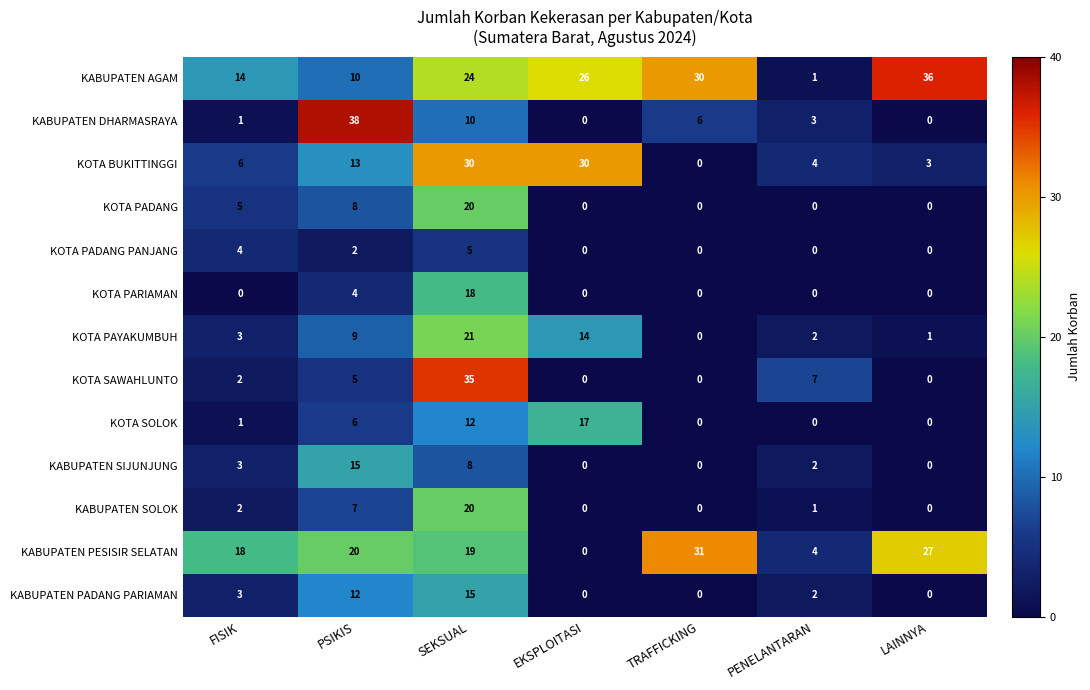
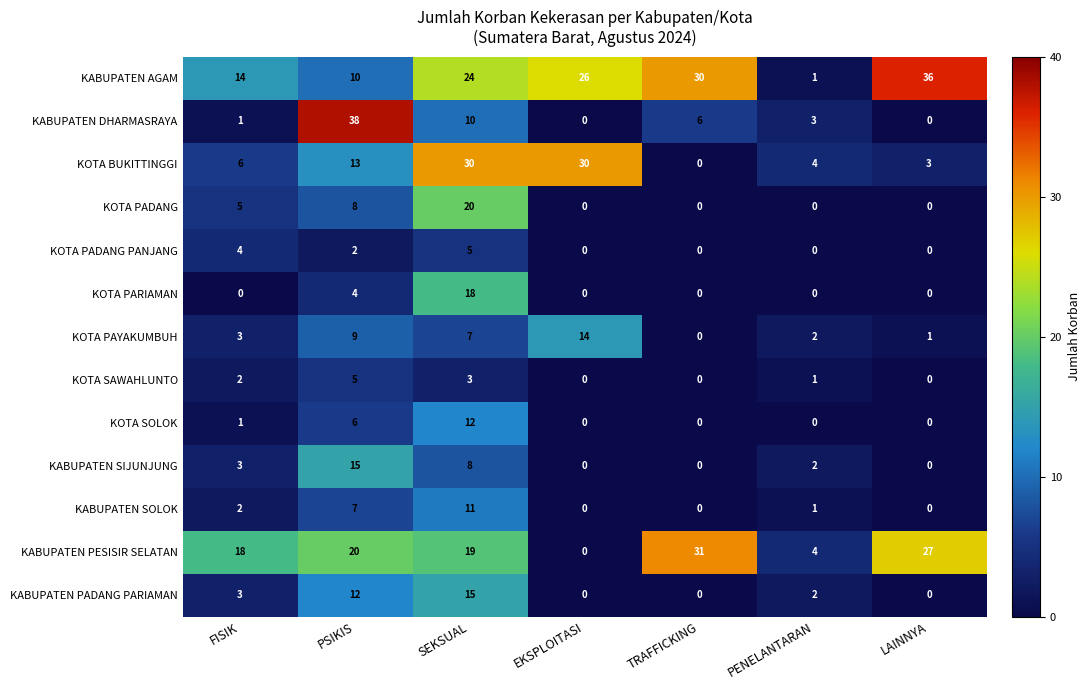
  {
    "KABUPATEN AGAM": {
      "FISIK": 14,
      "PSIKIS": 10,
      "SEKSUAL": 24,
      "EKSPLOITASI": 26,
      "TRAFFICKING": 30,
      "PENELANTARAN": 1,
      "LAINNYA": 36
    },
    "KABUPATEN DHARMASRAYA": {
      "FISIK": 1,
      "PSIKIS": 38,
      "SEKSUAL": 10,
      "EKSPLOITASI": 0,
      "TRAFFICKING": 6,
      "PENELANTARAN": 3,
      "LAINNYA": 0
    },
    "KOTA BUKITTINGGI": {
      "FISIK": 6,
      "PSIKIS": 13,
      "SEKSUAL": 30,
      "EKSPLOITASI": 30,
      "TRAFFICKING": 0,
      "PENELANTARAN": 4,
      "LAINNYA": 3
    },
    "KOTA PADANG": {
      "FISIK": 5,
      "PSIKIS": 8,
      "SEKSUAL": 20,
      "EKSPLOITASI": 0,
      "TRAFFICKING": 0,
      "PENELANTARAN": 0,
      "LAINNYA": 0
    },
    "KOTA PADANG PANJANG": {
      "FISIK": 4,
      "PSIKIS": 2,
      "SEKSUAL": 5,
      "EKSPLOITASI": 0,
      "TRAFFICKING": 0,
      "PENELANTARAN": 0,
      "LAINNYA": 0
    },
    "KOTA PARIAMAN": {
      "FISIK": 0,
      "PSIKIS": 4,
      "SEKSUAL": 18,
      "EKSPLOITASI": 0,
      "TRAFFICKING": 0,
      "PENELANTARAN": 0,
      "LAINNYA": 0
    },
    "KOTA PAYAKUMBUH": {
      "FISIK": 3,
      "PSIKIS": 9,
-     "SEKSUAL": 21,
+     "SEKSUAL": 7,
      "EKSPLOITASI": 14,
      "TRAFFICKING": 0,
      "PENELANTARAN": 2,
      "LAINNYA": 1
    },
    "KOTA SAWAHLUNTO": {
      "FISIK": 2,
      "PSIKIS": 5,
-     "SEKSUAL": 35,
+     "SEKSUAL": 3,
      "EKSPLOITASI": 0,
      "TRAFFICKING": 0,
-     "PENELANTARAN": 7,
+     "PENELANTARAN": 1,
      "LAINNYA": 0
    },
    "KOTA SOLOK": {
      "FISIK": 1,
      "PSIKIS": 6,
      "SEKSUAL": 12,
-     "EKSPLOITASI": 17,
+     "EKSPLOITASI": 0,
      "TRAFFICKING": 0,
      "PENELANTARAN": 0,
      "LAINNYA": 0
    },
    "KABUPATEN SIJUNJUNG": {
      "FISIK": 3,
      "PSIKIS": 15,
      "SEKSUAL": 8,
      "EKSPLOITASI": 0,
      "TRAFFICKING": 0,
      "PENELANTARAN": 2,
      "LAINNYA": 0
    },
    "KABUPATEN SOLOK": {
      "FISIK": 2,
      "PSIKIS": 7,
-     "SEKSUAL": 20,
+     "SEKSUAL": 11,
      "EKSPLOITASI": 0,
      "TRAFFICKING": 0,
      "PENELANTARAN": 1,
      "LAINNYA": 0
    },
    "KABUPATEN PESISIR SELATAN": {
      "FISIK": 18,
      "PSIKIS": 20,
      "SEKSUAL": 19,
      "EKSPLOITASI": 0,
      "TRAFFICKING": 31,
      "PENELANTARAN": 4,
      "LAINNYA": 27
    },
    "KABUPATEN PADANG PARIAMAN": {
      "FISIK": 3,
      "PSIKIS": 12,
      "SEKSUAL": 15,
      "EKSPLOITASI": 0,
      "TRAFFICKING": 0,
      "PENELANTARAN": 2,
      "LAINNYA": 0
    }
  }
